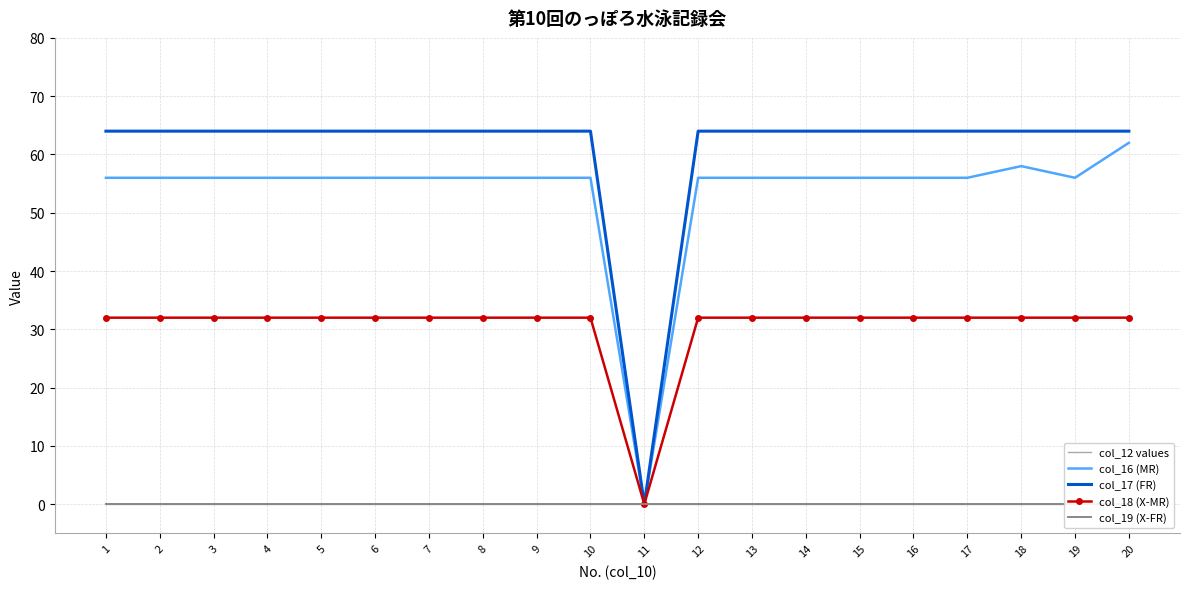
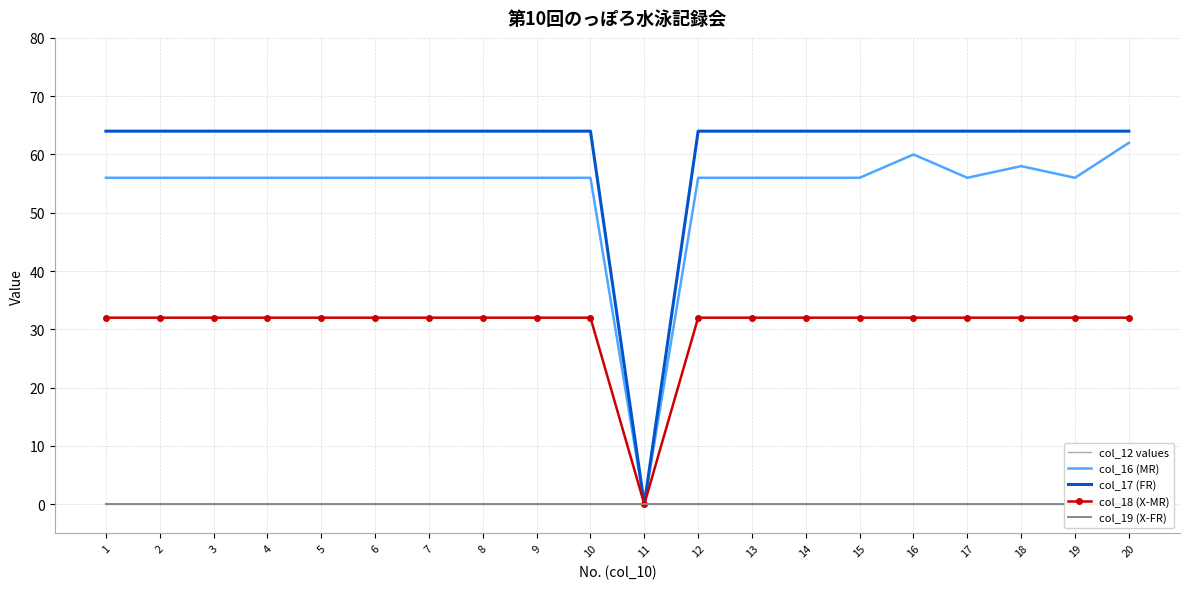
  {
    "col_19 (X-FR)": {
      "1": 0,
      "2": 0,
      "3": 0,
      "4": 0,
      "5": 0,
      "6": 0,
      "7": 0,
      "8": 0,
      "9": 0,
      "10": 0,
      "12": 0,
      "13": 0,
      "14": 0,
      "15": 0,
      "16": 0,
      "17": 0,
      "18": 0
    },
    "col_16 (MR)": {
      "1": 56,
      "2": 56,
      "3": 56,
      "4": 56,
      "5": 56,
      "6": 56,
      "7": 56,
      "8": 56,
      "9": 56,
      "10": 56,
      "12": 56,
      "13": 56,
      "14": 56,
      "15": 56,
-     "16": 56,
+     "16": 60,
      "17": 56,
      "18": 58,
      "19": 56,
      "20": 62
    },
    "col_17 (FR)": {
      "1": 64,
      "2": 64,
      "3": 64,
      "4": 64,
      "5": 64,
      "6": 64,
      "7": 64,
      "8": 64,
      "9": 64,
      "10": 64,
      "12": 64,
      "13": 64,
      "14": 64,
      "15": 64,
      "16": 64,
      "17": 64,
      "18": 64,
      "19": 64,
      "20": 64
    },
    "col_18 (X-MR)": {
      "1": 32,
      "2": 32,
      "3": 32,
      "4": 32,
      "5": 32,
      "6": 32,
      "7": 32,
      "8": 32,
      "9": 32,
      "10": 32,
      "12": 32,
      "13": 32,
      "14": 32,
      "15": 32,
      "16": 32,
      "17": 32,
      "18": 32,
      "19": 32,
      "20": 32
    }
  }
